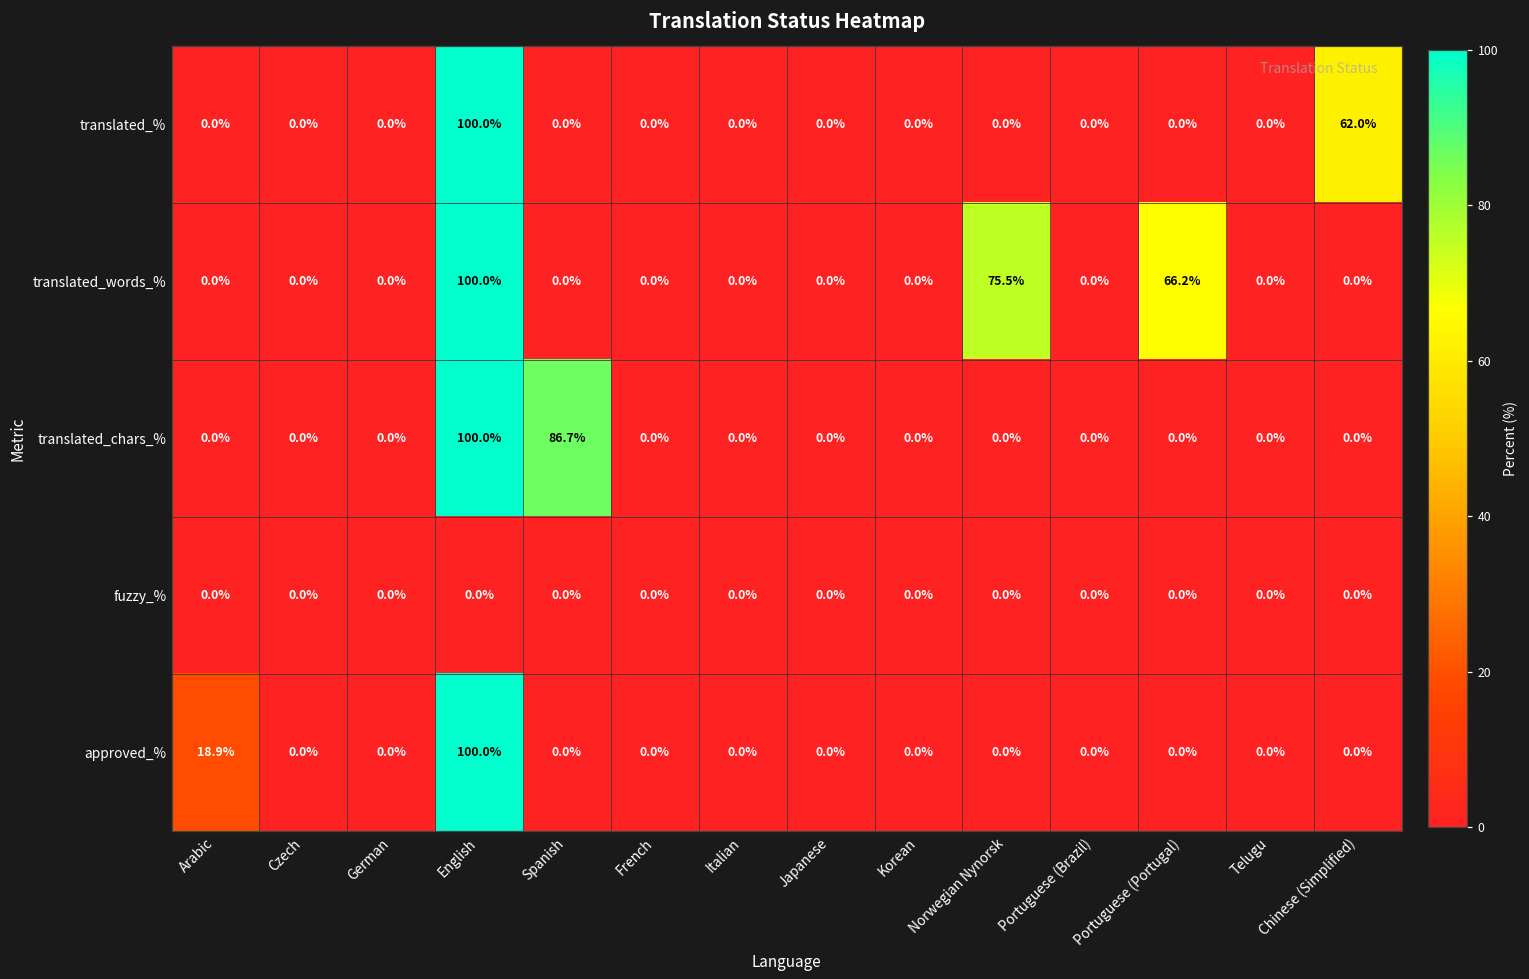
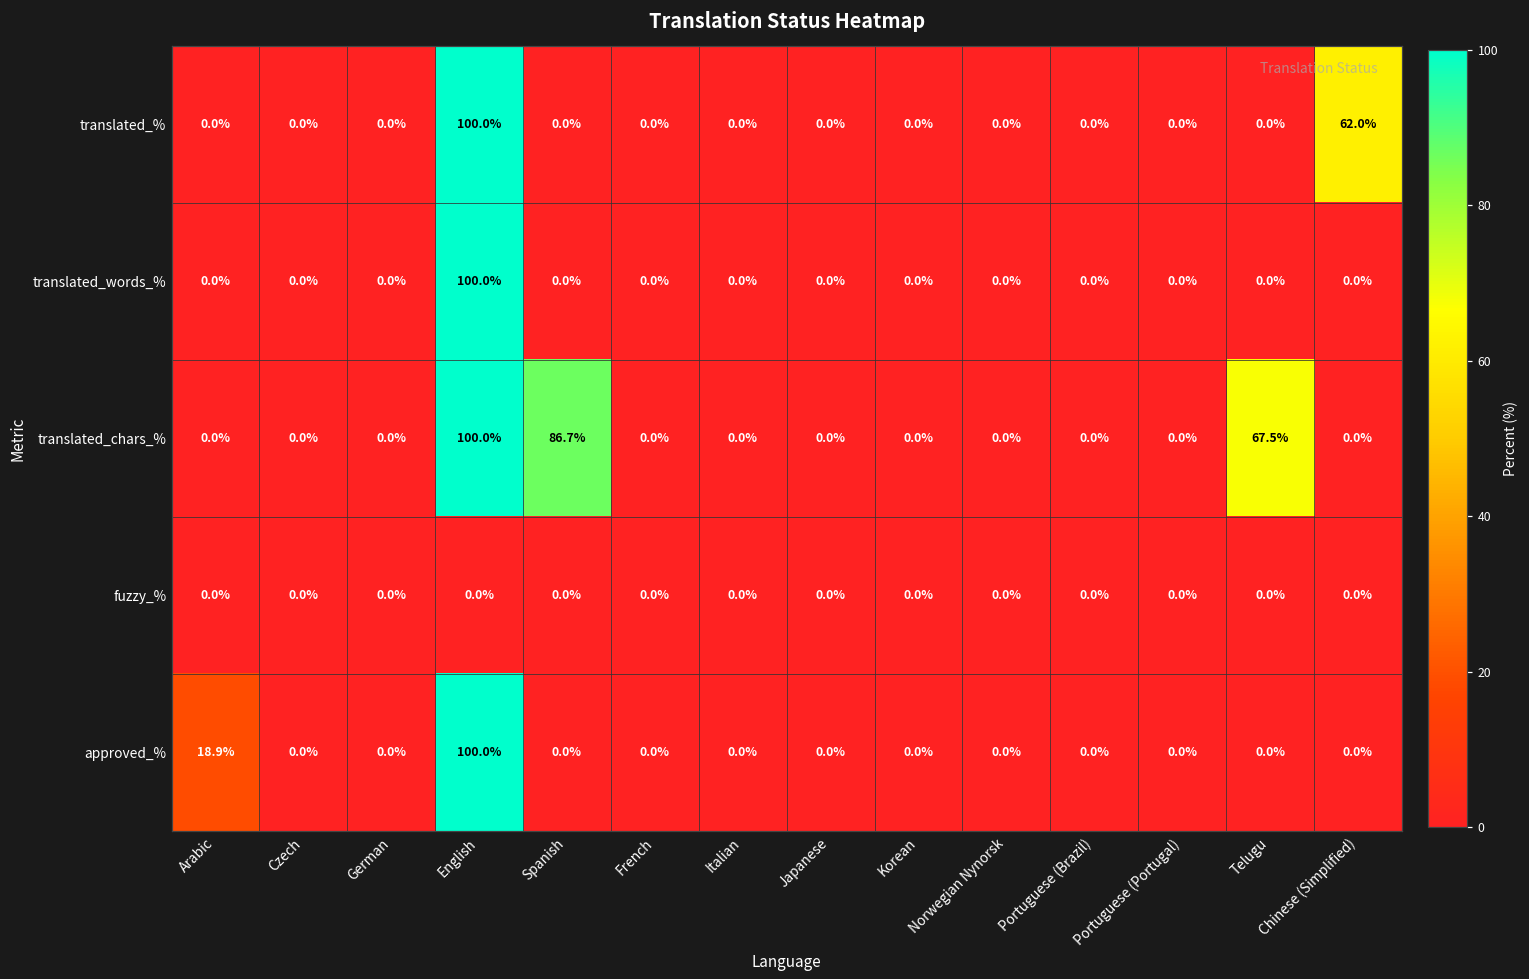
  {
    "translated_%": {
      "Arabic": "0.0%",
      "Czech": "0.0%",
      "German": "0.0%",
      "English": "100.0%",
      "Spanish": "0.0%",
      "French": "0.0%",
      "Italian": "0.0%",
      "Japanese": "0.0%",
      "Korean": "0.0%",
      "Norwegian Nynorsk": "0.0%",
      "Portuguese (Brazil)": "0.0%",
      "Portuguese (Portugal)": "0.0%",
      "Telugu": "0.0%"
    },
    "translated_words_%": {
      "Arabic": "0.0%",
      "Czech": "0.0%",
      "German": "0.0%",
      "English": "100.0%",
      "Spanish": "0.0%",
      "French": "0.0%",
      "Italian": "0.0%",
      "Japanese": "0.0%",
      "Korean": "0.0%",
-     "Norwegian Nynorsk": "75.5%",
+     "Norwegian Nynorsk": "0.0%",
      "Portuguese (Brazil)": "0.0%",
-     "Portuguese (Portugal)": "66.2%",
+     "Portuguese (Portugal)": "0.0%",
      "Telugu": "0.0%",
      "Chinese (Simplified)": "0.0%"
    },
    "translated_chars_%": {
      "Arabic": "0.0%",
      "Czech": "0.0%",
      "German": "0.0%",
      "English": "100.0%",
      "Spanish": "86.7%",
      "French": "0.0%",
      "Italian": "0.0%",
      "Japanese": "0.0%",
      "Korean": "0.0%",
      "Norwegian Nynorsk": "0.0%",
      "Portuguese (Brazil)": "0.0%",
      "Portuguese (Portugal)": "0.0%",
-     "Telugu": "0.0%",
+     "Telugu": "67.5%",
      "Chinese (Simplified)": "0.0%"
    },
    "fuzzy_%": {
      "Arabic": "0.0%",
      "Czech": "0.0%",
      "German": "0.0%",
      "English": "0.0%",
      "Spanish": "0.0%",
      "French": "0.0%",
      "Italian": "0.0%",
      "Japanese": "0.0%",
      "Korean": "0.0%",
      "Norwegian Nynorsk": "0.0%",
      "Portuguese (Brazil)": "0.0%",
      "Portuguese (Portugal)": "0.0%",
      "Telugu": "0.0%",
      "Chinese (Simplified)": "0.0%"
    },
    "approved_%": {
      "Arabic": "18.9%",
      "Czech": "0.0%",
      "German": "0.0%",
      "English": "100.0%",
      "Spanish": "0.0%",
      "French": "0.0%",
      "Italian": "0.0%",
      "Japanese": "0.0%",
      "Korean": "0.0%",
      "Norwegian Nynorsk": "0.0%",
      "Portuguese (Brazil)": "0.0%",
      "Portuguese (Portugal)": "0.0%",
      "Telugu": "0.0%",
      "Chinese (Simplified)": "0.0%"
    }
  }
